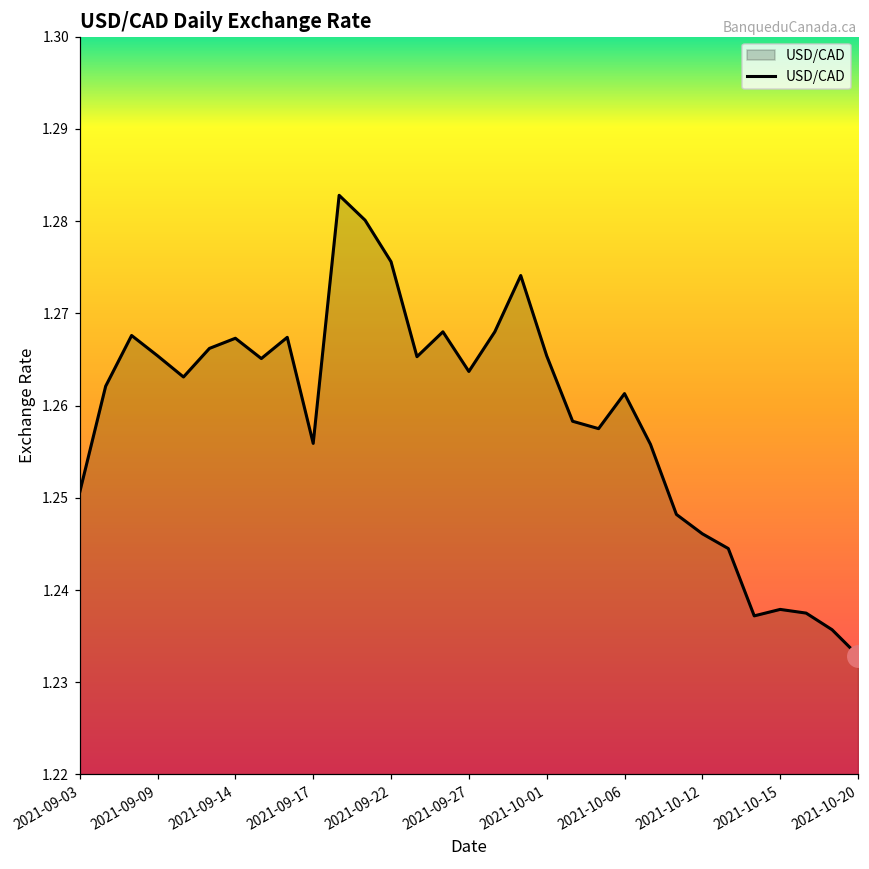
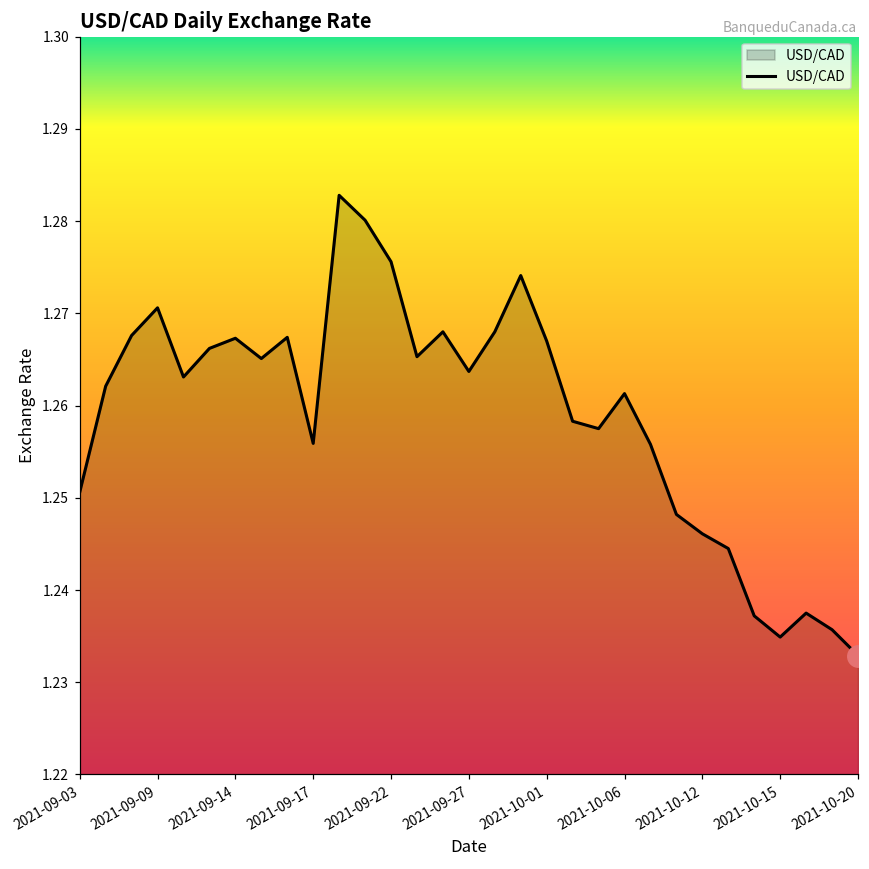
  {
    "USD/CAD": {
      "2021-09-03": 1.251,
-     "2021-09-09": 1.265,
+     "2021-09-09": 1.271,
      "2021-09-14": 1.267,
      "2021-09-17": 1.256,
      "2021-09-22": 1.276,
      "2021-09-27": 1.264,
-     "2021-10-01": 1.265,
+     "2021-10-01": 1.267,
      "2021-10-06": 1.261,
      "2021-10-12": 1.246,
-     "2021-10-15": 1.238
+     "2021-10-15": 1.235
    }
  }
